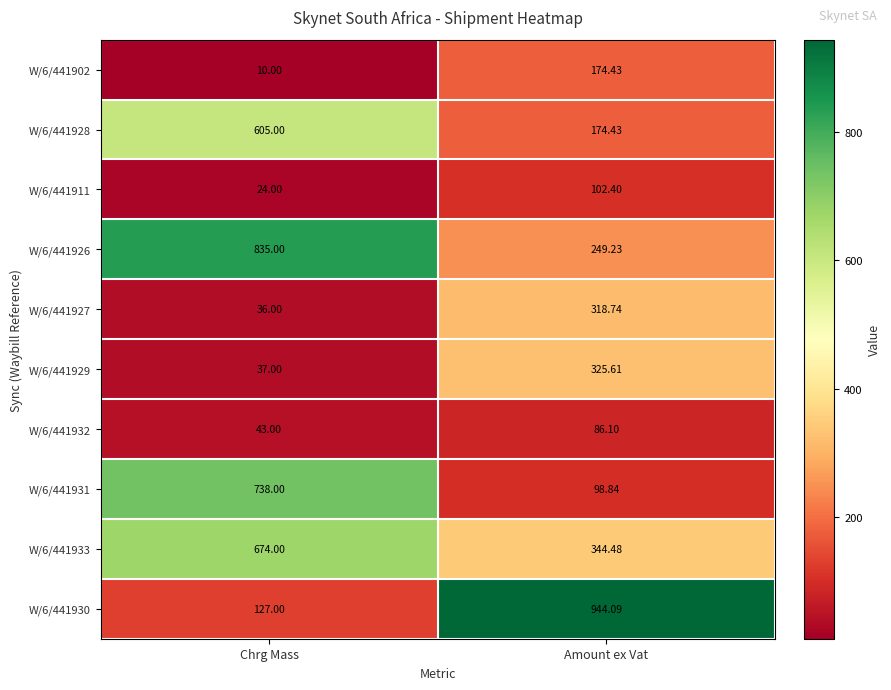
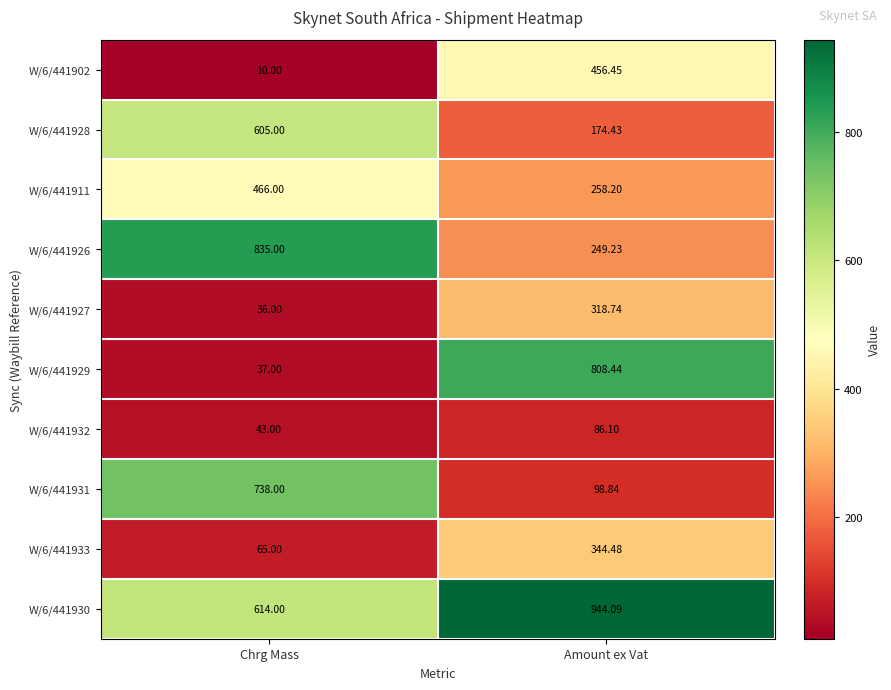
  {
    "W/6/441902": {
      "Chrg Mass": 10.00,
-     "Amount ex Vat": 174.43
+     "Amount ex Vat": 456.45
    },
    "W/6/441928": {
      "Chrg Mass": 605.00,
      "Amount ex Vat": 174.43
    },
    "W/6/441911": {
-     "Chrg Mass": 24.00,
-     "Amount ex Vat": 102.40
+     "Chrg Mass": 466.00,
+     "Amount ex Vat": 258.20
    },
    "W/6/441926": {
      "Chrg Mass": 835.00,
      "Amount ex Vat": 249.23
    },
    "W/6/441927": {
      "Chrg Mass": 36.00,
      "Amount ex Vat": 318.74
    },
    "W/6/441929": {
      "Chrg Mass": 37.00,
-     "Amount ex Vat": 325.61
+     "Amount ex Vat": 808.44
    },
    "W/6/441932": {
      "Chrg Mass": 43.00,
      "Amount ex Vat": 86.10
    },
    "W/6/441931": {
      "Chrg Mass": 738.00,
      "Amount ex Vat": 98.84
    },
    "W/6/441933": {
-     "Chrg Mass": 674.00,
+     "Chrg Mass": 65.00,
      "Amount ex Vat": 344.48
    },
    "W/6/441930": {
-     "Chrg Mass": 127.00,
+     "Chrg Mass": 614.00,
      "Amount ex Vat": 944.09
    }
  }
